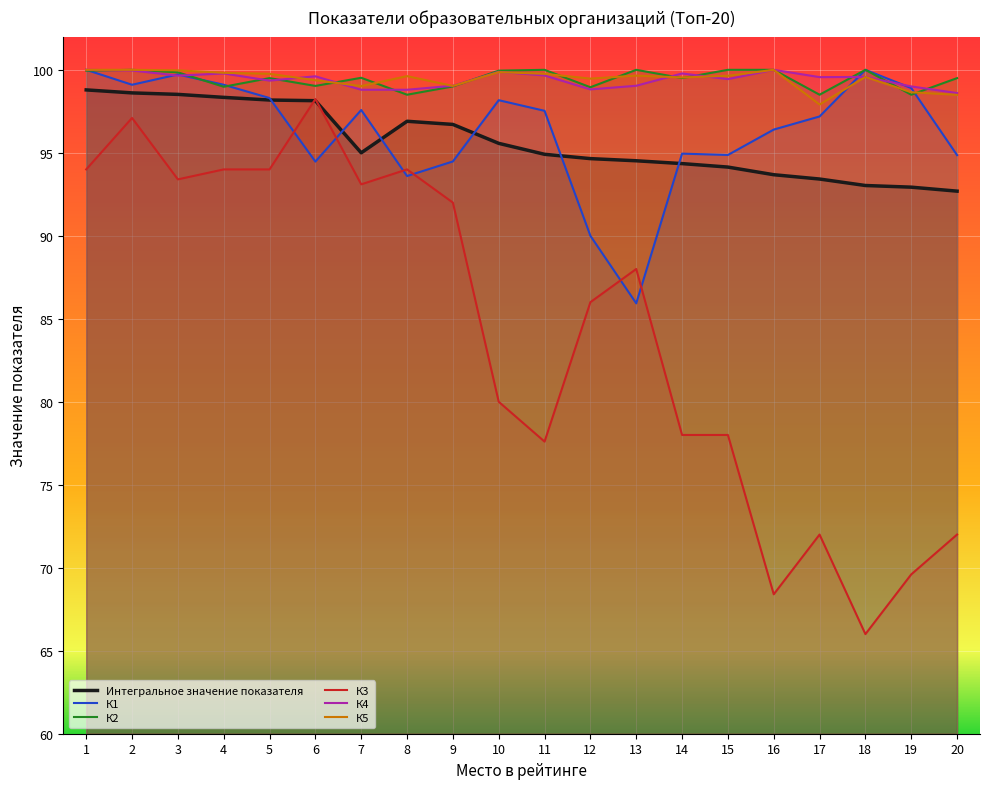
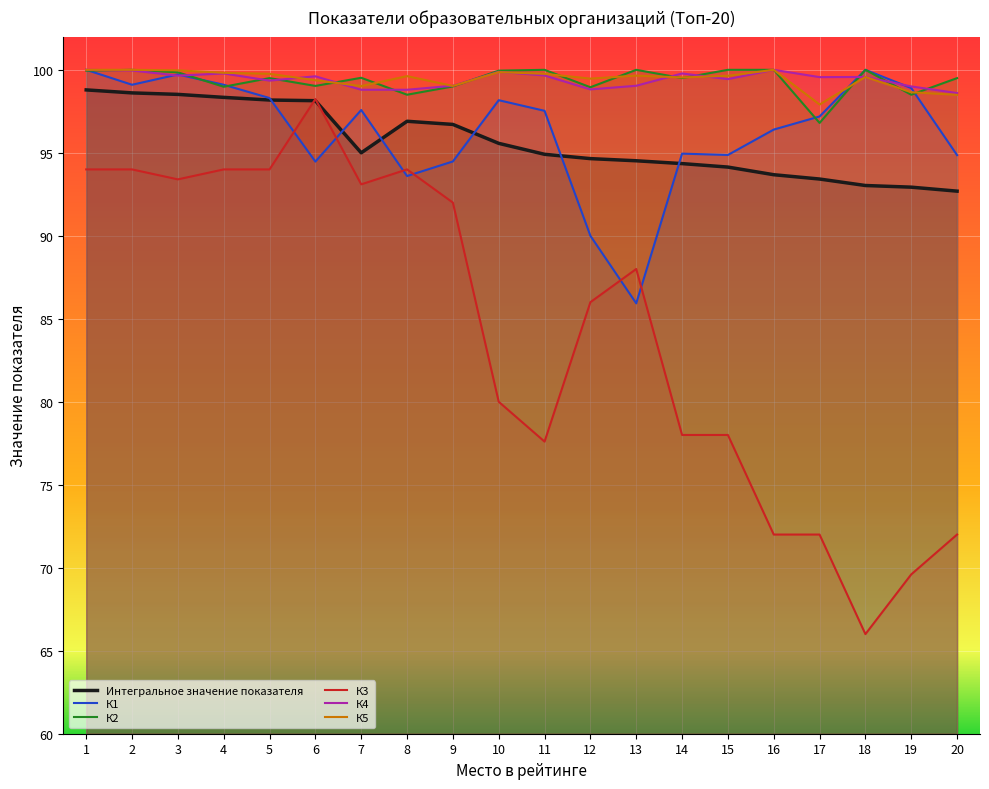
  {
    "Интегральное значение показателя": {
      "1": 98.8,
      "2": 98.6,
      "3": 98.5,
      "4": 98.3,
      "7": 95.0,
      "8": 96.9,
      "9": 96.7,
      "10": 95.6,
      "11": 94.9,
      "12": 94.7,
      "13": 94.5,
      "14": 94.4,
      "15": 94.1,
      "16": 93.7,
      "17": 93.4,
      "18": 93.0,
      "19": 92.9,
      "20": 92.7
    },
    "К1": {
      "2": 99.1,
      "6": 94.5,
      "7": 97.6,
      "8": 93.6,
      "9": 94.5,
      "10": 98.2,
      "11": 97.5,
      "12": 90.0,
      "13": 85.9,
      "14": 95.0,
      "15": 94.9,
      "16": 96.4,
      "17": 97.2,
      "20": 94.9
    },
    "К2": {
      "6": 99.0,
      "7": 99.5,
      "8": 98.5,
      "11": 100.0,
      "13": 100.0,
      "15": 100.0,
-     "17": 98.5,
+     "17": 96.8,
      "20": 99.5
    },
    "К3": {
      "1": 94.0,
-     "2": 97.1,
+     "2": 94.0,
      "3": 93.4,
      "4": 94.0,
      "5": 94.0,
      "7": 93.1,
      "8": 94.0,
      "9": 92.0,
      "10": 80.0,
      "11": 77.6,
      "12": 86.0,
      "13": 88.0,
      "14": 78.0,
      "15": 78.0,
-     "16": 68.4,
+     "16": 72.0,
      "17": 72.0,
      "18": 66.0,
      "19": 69.6,
      "20": 72.0
    },
    "К4": {
      "6": 99.6,
      "7": 98.8,
      "8": 98.8,
      "13": 99.0,
      "14": 99.8,
      "15": 99.4,
      "17": 99.6
    },
    "К5": {
      "5": 99.8,
      "6": 99.4,
      "7": 99.0,
      "8": 99.6,
      "12": 99.5,
      "13": 99.7,
      "15": 99.6,
      "17": 97.9
    }
  }
